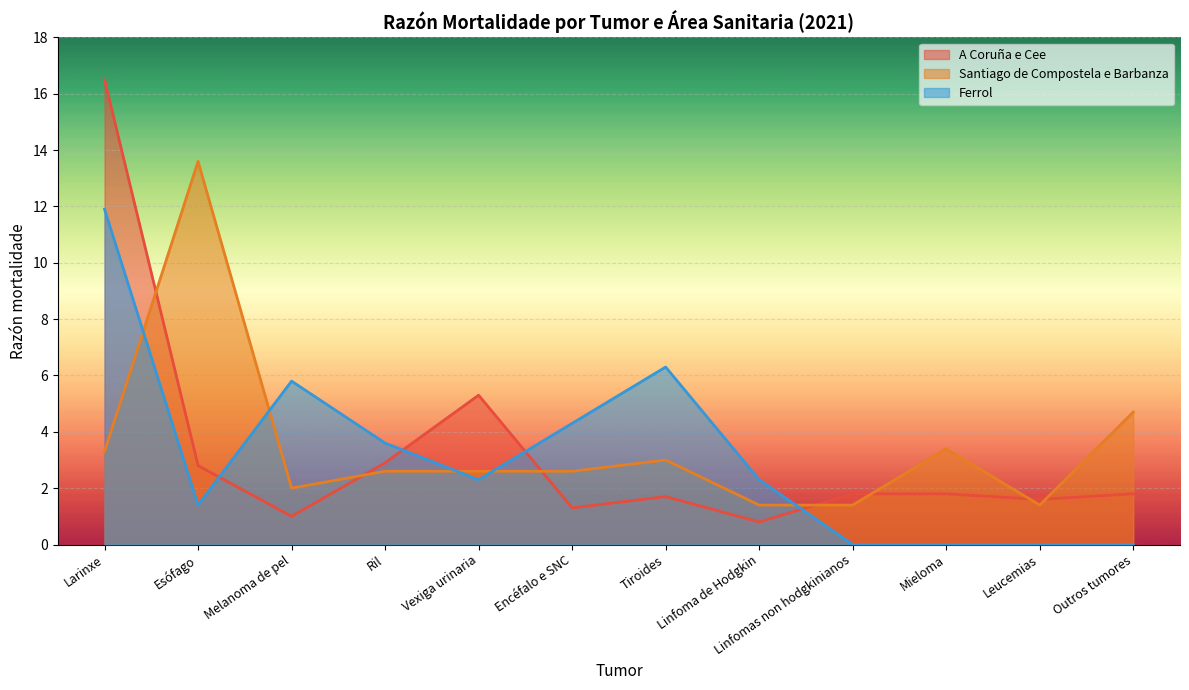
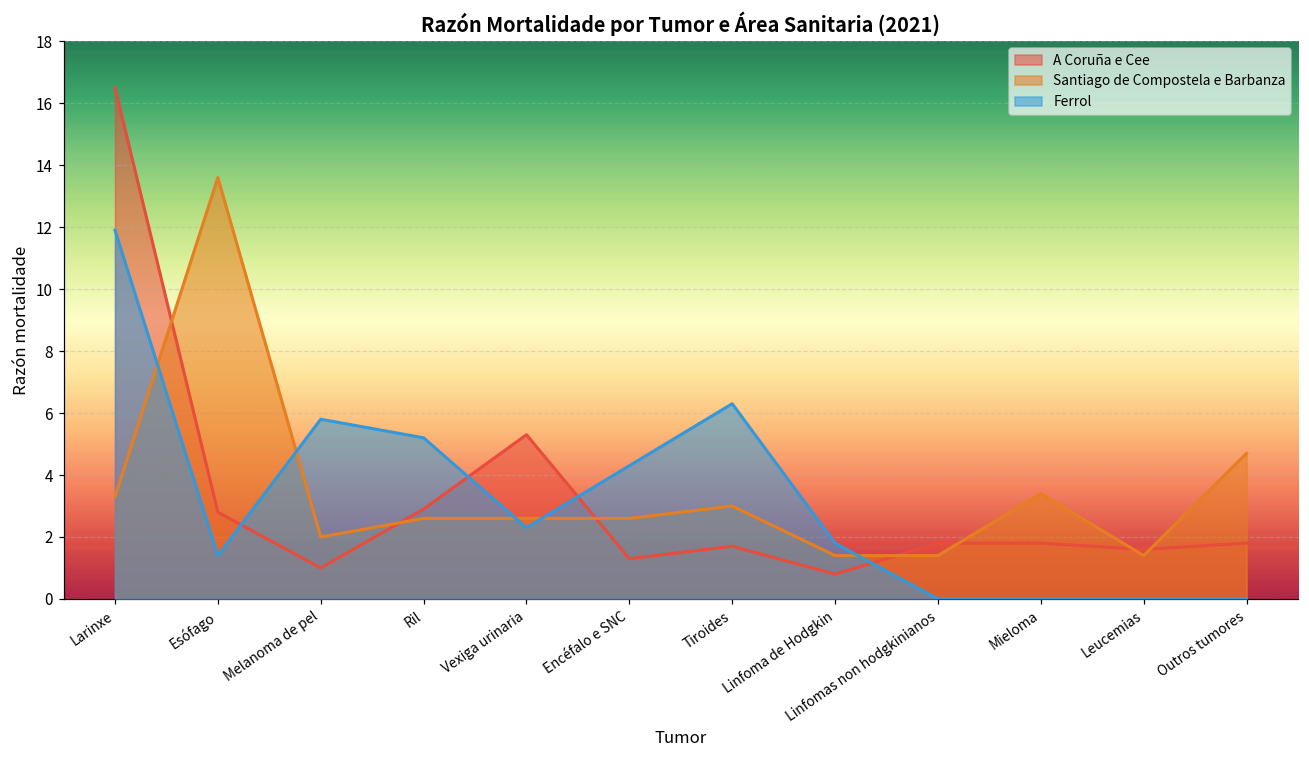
  {
    "Ferrol": {
      "Larinxe": 11.9,
      "Esófago": 1.4,
      "Melanoma de pel": 5.8,
-     "Ril": 3.6,
+     "Ril": 5.2,
      "Vexiga urinaria": 2.3,
      "Encéfalo e SNC": 4.3,
      "Tiroides": 6.3,
-     "Linfoma de Hodgkin": 2.3,
+     "Linfoma de Hodgkin": 1.8,
      "Linfomas non hodgkinianos": 0.0,
      "Mieloma": 0.0,
      "Leucemias": 0.0,
      "Outros tumores": 0.0
    }
  }
